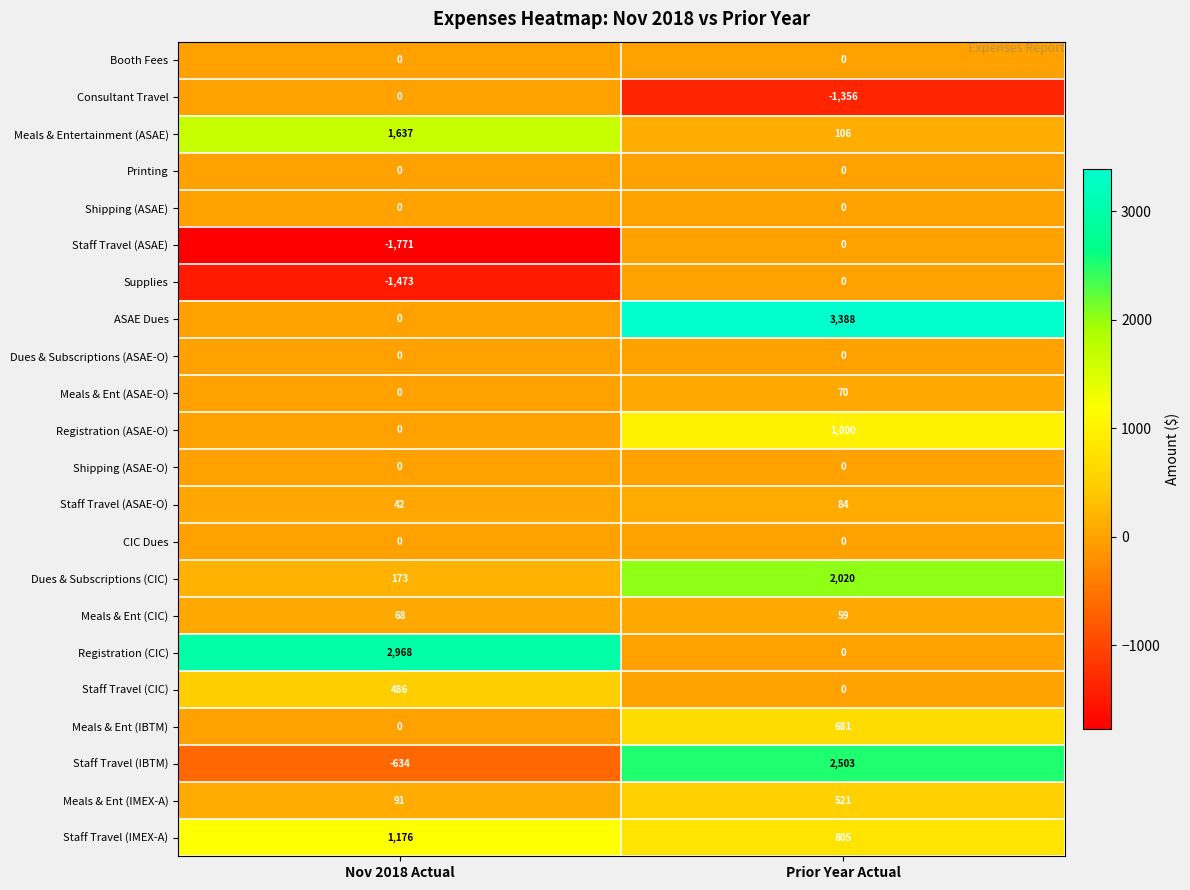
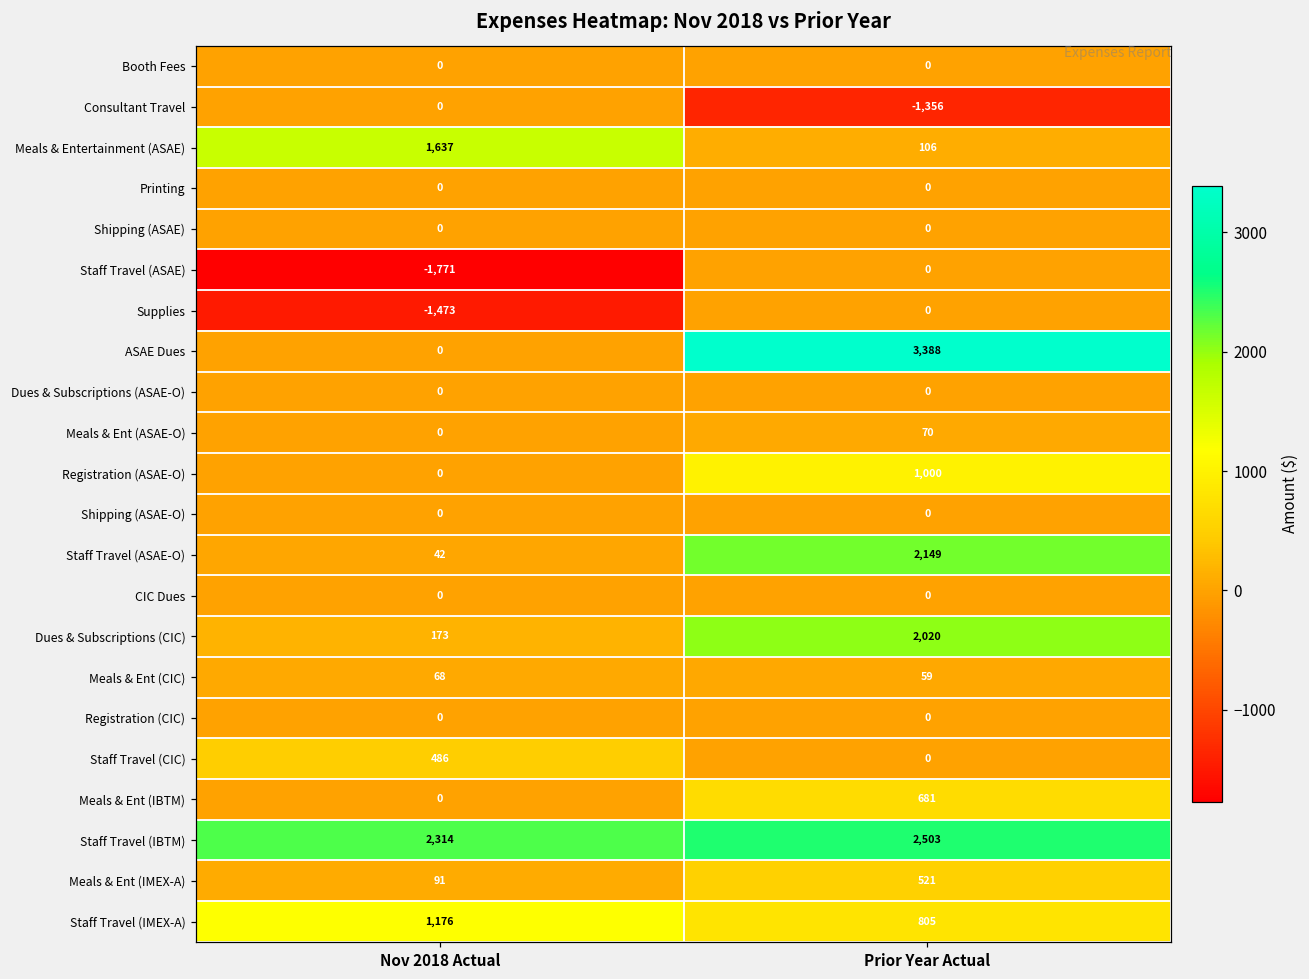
  {
    "Booth Fees": {
      "Nov 2018 Actual": "0"
    },
    "Consultant Travel": {
      "Nov 2018 Actual": "0",
      "Prior Year Actual": "-1,356"
    },
    "Meals & Entertainment (ASAE)": {
      "Nov 2018 Actual": "1,637",
      "Prior Year Actual": "106"
    },
    "Printing": {
      "Nov 2018 Actual": "0",
      "Prior Year Actual": "0"
    },
    "Shipping (ASAE)": {
      "Nov 2018 Actual": "0",
      "Prior Year Actual": "0"
    },
    "Staff Travel (ASAE)": {
      "Nov 2018 Actual": "-1,771",
      "Prior Year Actual": "0"
    },
    "Supplies": {
      "Nov 2018 Actual": "-1,473",
      "Prior Year Actual": "0"
    },
    "ASAE Dues": {
      "Nov 2018 Actual": "0",
      "Prior Year Actual": "3,388"
    },
    "Dues & Subscriptions (ASAE-O)": {
      "Nov 2018 Actual": "0",
      "Prior Year Actual": "0"
    },
    "Meals & Ent (ASAE-O)": {
      "Nov 2018 Actual": "0",
      "Prior Year Actual": "70"
    },
    "Registration (ASAE-O)": {
      "Nov 2018 Actual": "0",
      "Prior Year Actual": "1,000"
    },
    "Shipping (ASAE-O)": {
      "Nov 2018 Actual": "0",
      "Prior Year Actual": "0"
    },
    "Staff Travel (ASAE-O)": {
      "Nov 2018 Actual": "42",
-     "Prior Year Actual": "84"
+     "Prior Year Actual": "2,149"
    },
    "CIC Dues": {
      "Nov 2018 Actual": "0",
      "Prior Year Actual": "0"
    },
    "Dues & Subscriptions (CIC)": {
      "Nov 2018 Actual": "173",
      "Prior Year Actual": "2,020"
    },
    "Meals & Ent (CIC)": {
      "Nov 2018 Actual": "68",
      "Prior Year Actual": "59"
    },
    "Registration (CIC)": {
-     "Nov 2018 Actual": "2,968",
+     "Nov 2018 Actual": "0",
      "Prior Year Actual": "0"
    },
    "Staff Travel (CIC)": {
      "Nov 2018 Actual": "486",
      "Prior Year Actual": "0"
    },
    "Meals & Ent (IBTM)": {
      "Nov 2018 Actual": "0",
      "Prior Year Actual": "681"
    },
    "Staff Travel (IBTM)": {
-     "Nov 2018 Actual": "-634",
+     "Nov 2018 Actual": "2,314",
      "Prior Year Actual": "2,503"
    },
    "Meals & Ent (IMEX-A)": {
      "Nov 2018 Actual": "91",
      "Prior Year Actual": "521"
    },
    "Staff Travel (IMEX-A)": {
      "Nov 2018 Actual": "1,176",
      "Prior Year Actual": "805"
    }
  }
